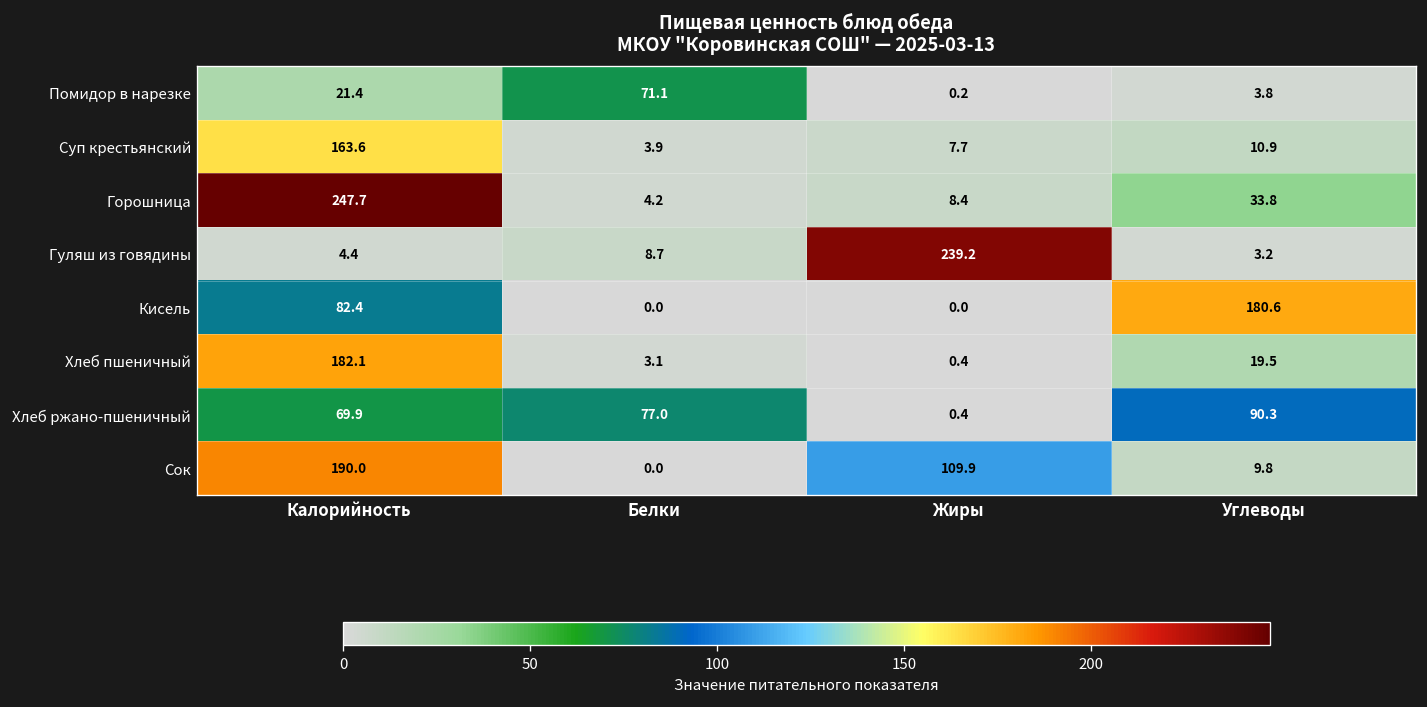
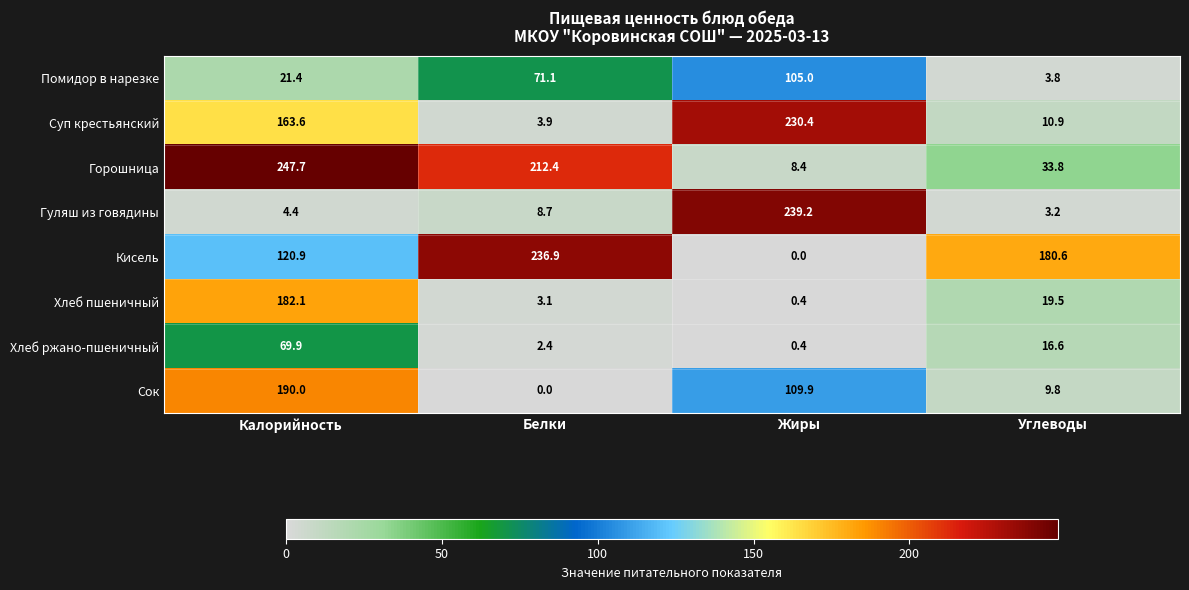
  {
    "Помидор в нарезке": {
      "Калорийность": 21.4,
      "Белки": 71.1,
-     "Жиры": 0.2,
+     "Жиры": 105.0,
      "Углеводы": 3.8
    },
    "Суп крестьянский": {
      "Калорийность": 163.6,
      "Белки": 3.9,
-     "Жиры": 7.7,
+     "Жиры": 230.4,
      "Углеводы": 10.9
    },
    "Горошница": {
      "Калорийность": 247.7,
-     "Белки": 4.2,
+     "Белки": 212.4,
      "Жиры": 8.4,
      "Углеводы": 33.8
    },
    "Гуляш из говядины": {
      "Калорийность": 4.4,
      "Белки": 8.7,
      "Жиры": 239.2,
      "Углеводы": 3.2
    },
    "Кисель": {
-     "Калорийность": 82.4,
-     "Белки": 0.0,
+     "Калорийность": 120.9,
+     "Белки": 236.9,
      "Жиры": 0.0,
      "Углеводы": 180.6
    },
    "Хлеб пшеничный": {
      "Калорийность": 182.1,
      "Белки": 3.1,
      "Жиры": 0.4,
      "Углеводы": 19.5
    },
    "Хлеб ржано-пшеничный": {
      "Калорийность": 69.9,
-     "Белки": 77.0,
+     "Белки": 2.4,
      "Жиры": 0.4,
-     "Углеводы": 90.3
+     "Углеводы": 16.6
    },
    "Сок": {
      "Калорийность": 190.0,
      "Белки": 0.0,
      "Жиры": 109.9,
      "Углеводы": 9.8
    }
  }
